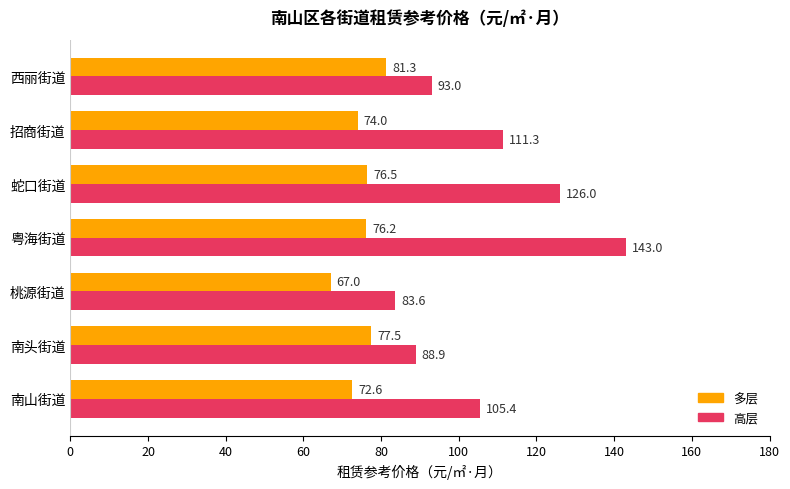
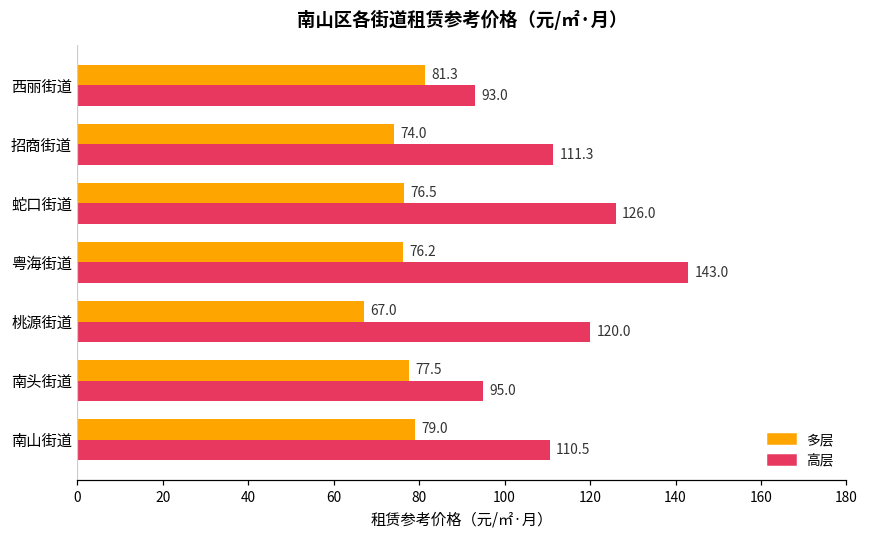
  {
    "多层": {
      "西丽街道": 81.3,
      "招商街道": 74.0,
      "蛇口街道": 76.5,
      "粤海街道": 76.2,
      "桃源街道": 67.0,
      "南头街道": 77.5,
-     "南山街道": 72.6
+     "南山街道": 79.0
    },
    "高层": {
      "西丽街道": 93.0,
      "招商街道": 111.3,
      "蛇口街道": 126.0,
      "粤海街道": 143.0,
-     "桃源街道": 83.6,
-     "南头街道": 88.9,
-     "南山街道": 105.4
+     "桃源街道": 120.0,
+     "南头街道": 95.0,
+     "南山街道": 110.5
    }
  }
